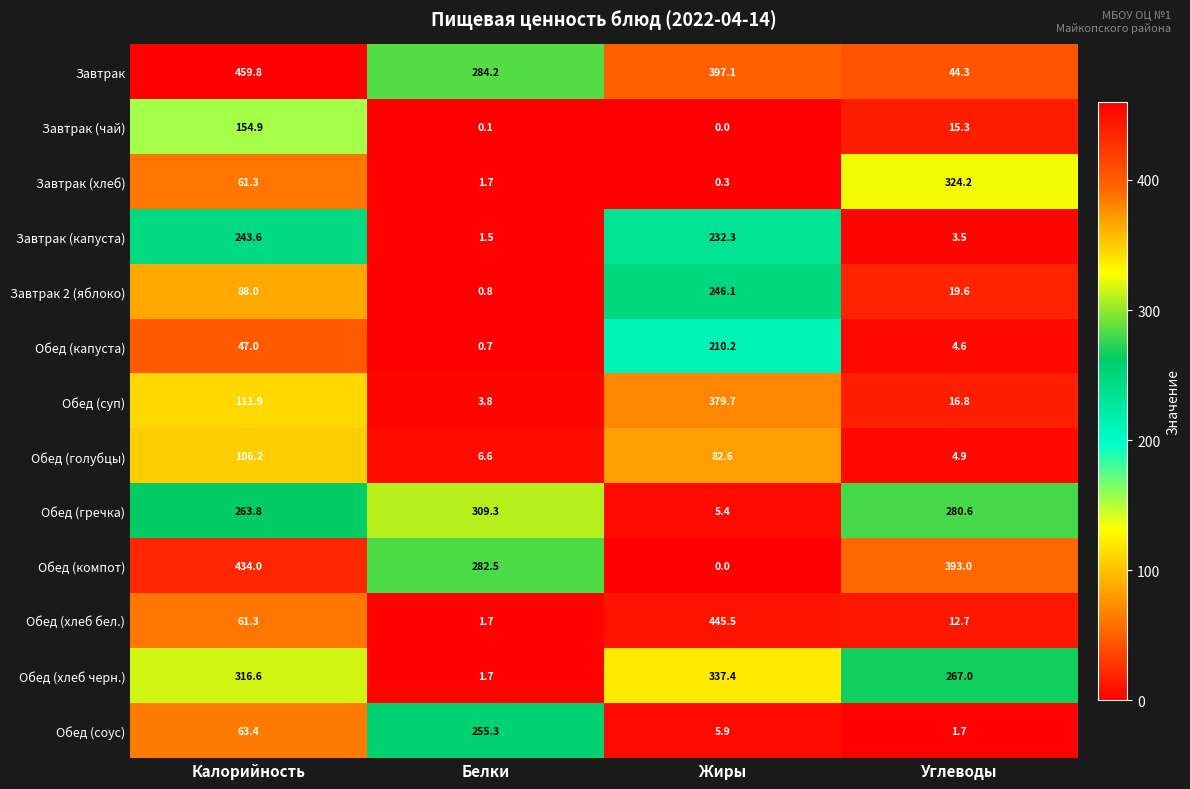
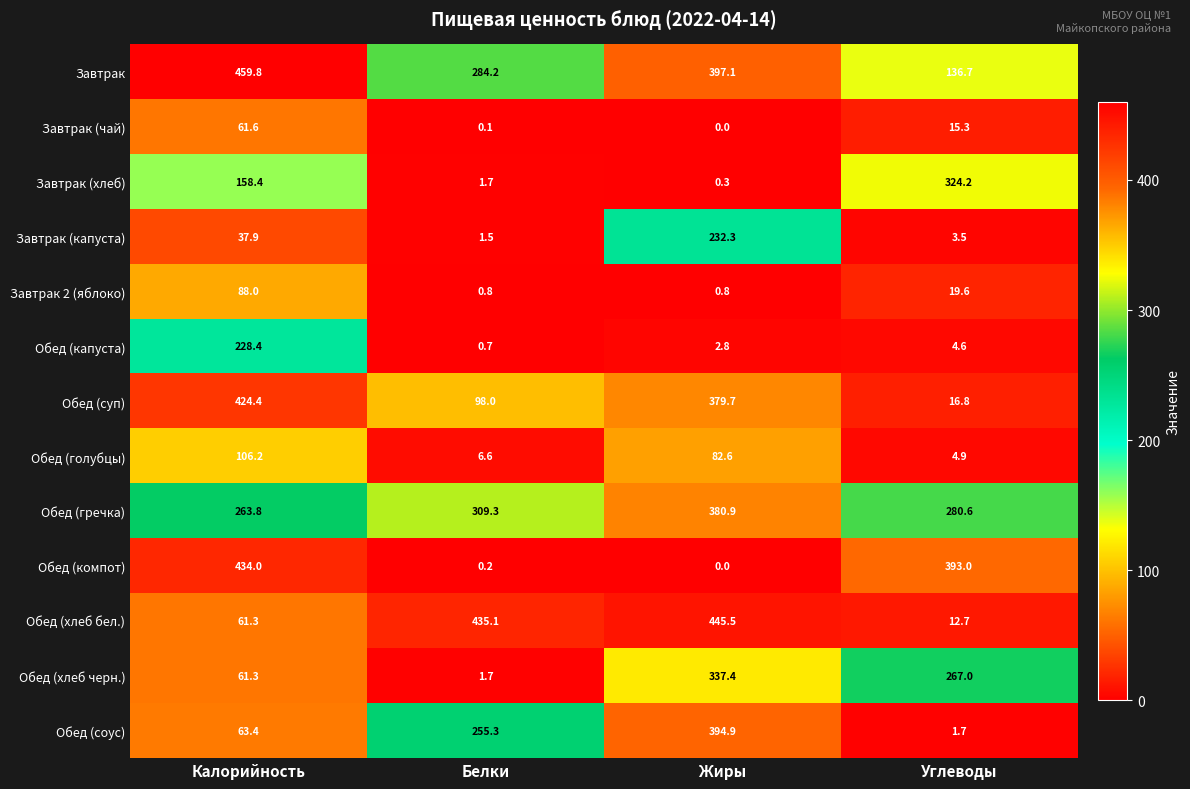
  {
    "Завтрак": {
      "Калорийность": 459.8,
      "Белки": 284.2,
      "Жиры": 397.1,
-     "Углеводы": 44.3
+     "Углеводы": 136.7
    },
    "Завтрак (чай)": {
-     "Калорийность": 154.9,
+     "Калорийность": 61.6,
      "Белки": 0.1,
      "Жиры": 0.0,
      "Углеводы": 15.3
    },
    "Завтрак (хлеб)": {
-     "Калорийность": 61.3,
+     "Калорийность": 158.4,
      "Белки": 1.7,
      "Жиры": 0.3,
      "Углеводы": 324.2
    },
    "Завтрак (капуста)": {
-     "Калорийность": 243.6,
+     "Калорийность": 37.9,
      "Белки": 1.5,
      "Жиры": 232.3,
      "Углеводы": 3.5
    },
    "Завтрак 2 (яблоко)": {
      "Калорийность": 88.0,
      "Белки": 0.8,
-     "Жиры": 246.1,
+     "Жиры": 0.8,
      "Углеводы": 19.6
    },
    "Обед (капуста)": {
-     "Калорийность": 47.0,
+     "Калорийность": 228.4,
      "Белки": 0.7,
-     "Жиры": 210.2,
+     "Жиры": 2.8,
      "Углеводы": 4.6
    },
    "Обед (суп)": {
-     "Калорийность": 111.9,
-     "Белки": 3.8,
+     "Калорийность": 424.4,
+     "Белки": 98.0,
      "Жиры": 379.7,
      "Углеводы": 16.8
    },
    "Обед (голубцы)": {
      "Калорийность": 106.2,
      "Белки": 6.6,
      "Жиры": 82.6,
      "Углеводы": 4.9
    },
    "Обед (гречка)": {
      "Калорийность": 263.8,
      "Белки": 309.3,
-     "Жиры": 5.4,
+     "Жиры": 380.9,
      "Углеводы": 280.6
    },
    "Обед (компот)": {
      "Калорийность": 434.0,
-     "Белки": 282.5,
+     "Белки": 0.2,
      "Жиры": 0.0,
      "Углеводы": 393.0
    },
    "Обед (хлеб бел.)": {
      "Калорийность": 61.3,
-     "Белки": 1.7,
+     "Белки": 435.1,
      "Жиры": 445.5,
      "Углеводы": 12.7
    },
    "Обед (хлеб черн.)": {
-     "Калорийность": 316.6,
+     "Калорийность": 61.3,
      "Белки": 1.7,
      "Жиры": 337.4,
      "Углеводы": 267.0
    },
    "Обед (соус)": {
      "Калорийность": 63.4,
      "Белки": 255.3,
-     "Жиры": 5.9,
+     "Жиры": 394.9,
      "Углеводы": 1.7
    }
  }
